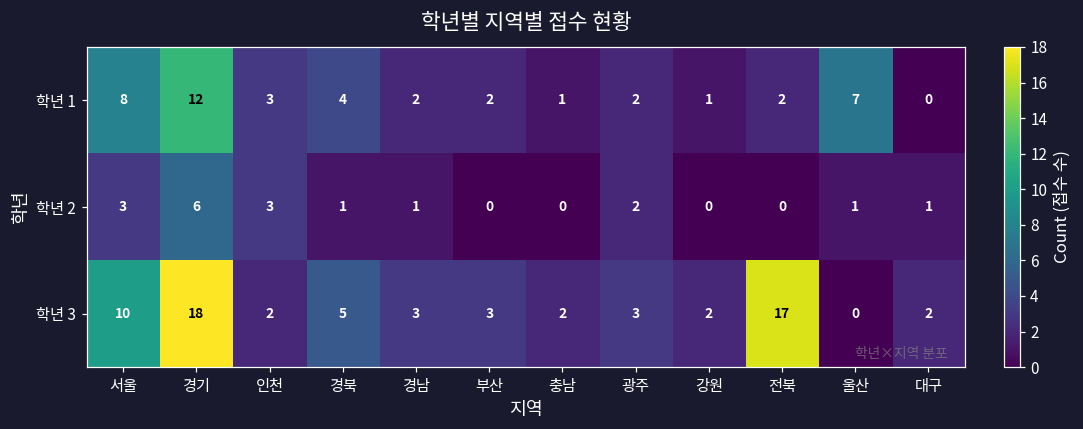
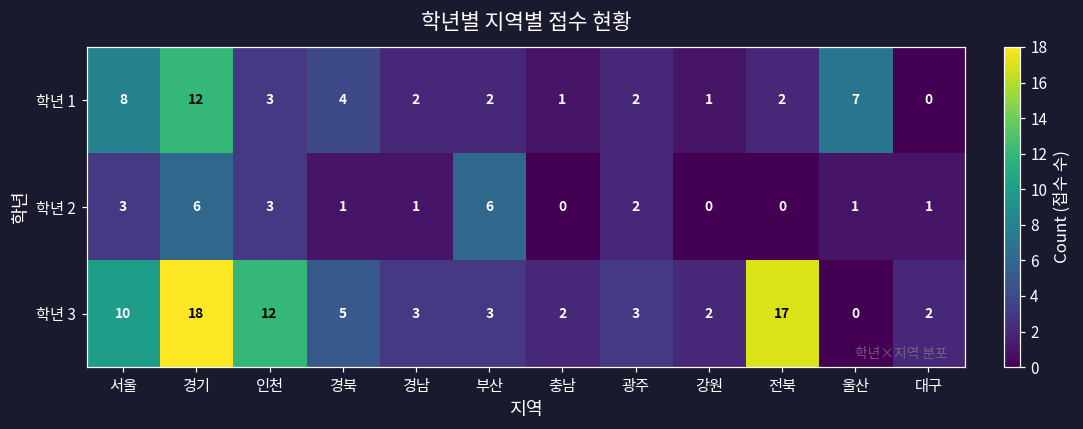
  {
    "학년 1": {
      "서울": 8,
      "경기": 12,
      "인천": 3,
      "경북": 4,
      "경남": 2,
      "부산": 2,
      "충남": 1,
      "광주": 2,
      "강원": 1,
      "전북": 2,
      "울산": 7,
      "대구": 0
    },
    "학년 2": {
      "서울": 3,
      "경기": 6,
      "인천": 3,
      "경북": 1,
      "경남": 1,
-     "부산": 0,
+     "부산": 6,
      "충남": 0,
      "광주": 2,
      "강원": 0,
      "전북": 0,
      "울산": 1,
      "대구": 1
    },
    "학년 3": {
      "서울": 10,
      "경기": 18,
-     "인천": 2,
+     "인천": 12,
      "경북": 5,
      "경남": 3,
      "부산": 3,
      "충남": 2,
      "광주": 3,
      "강원": 2,
      "전북": 17,
      "울산": 0
    }
  }
